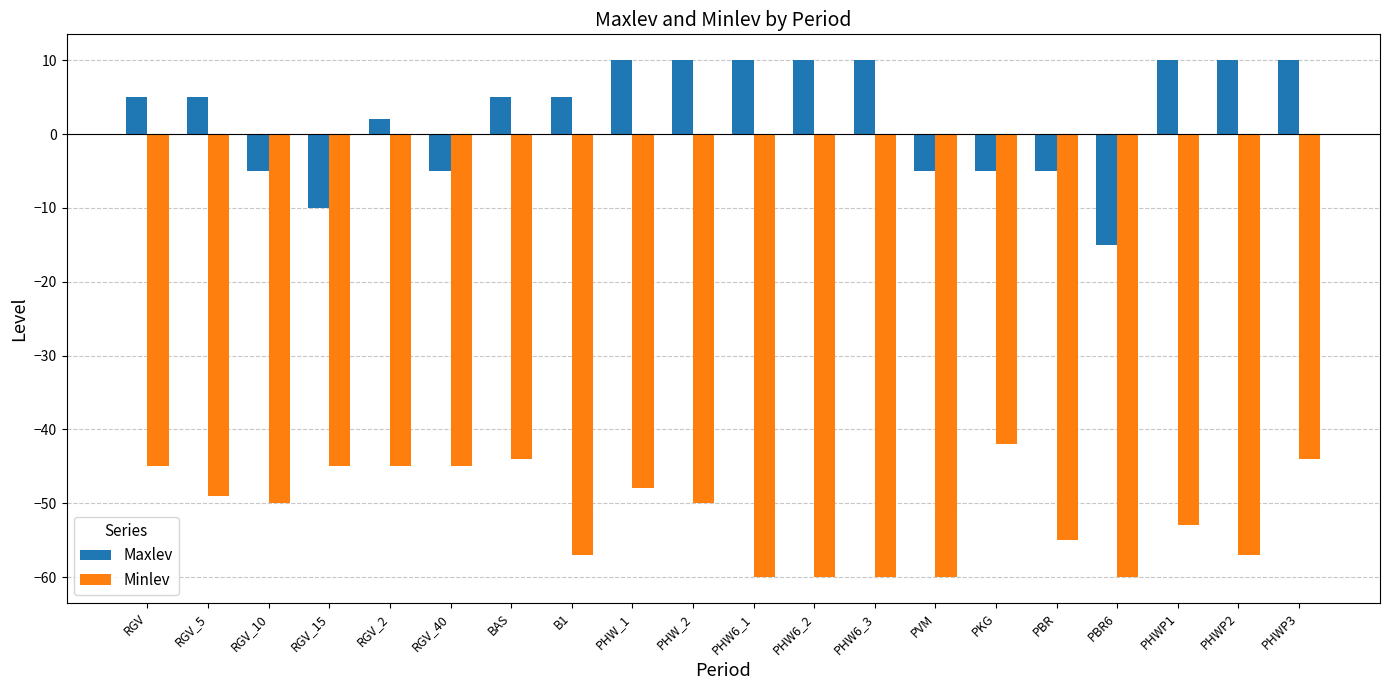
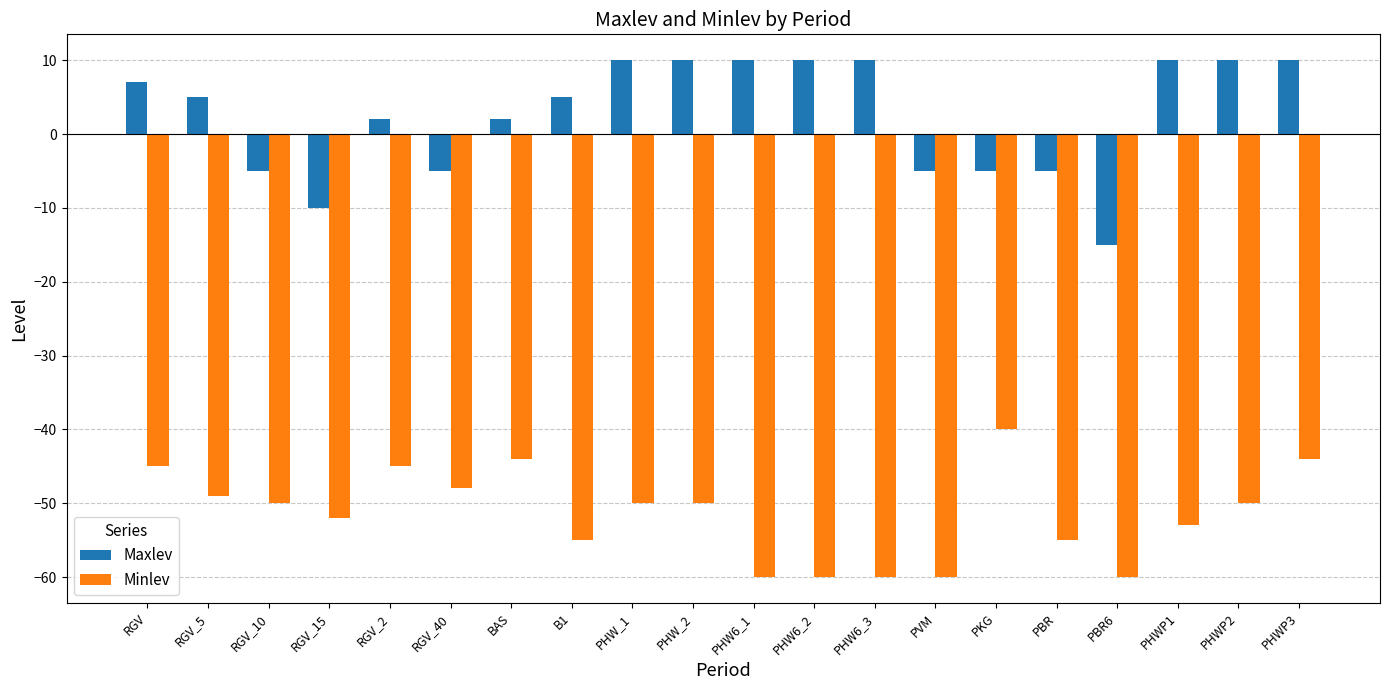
  {
    "Maxlev": {
-     "RGV": 5,
+     "RGV": 7,
      "RGV_5": 5,
      "RGV_10": -5,
      "RGV_15": -10,
      "RGV_2": 2,
      "RGV_40": -5,
-     "BAS": 5,
+     "BAS": 2,
      "B1": 5,
      "PHW_1": 10,
      "PHW_2": 10,
      "PHW6_1": 10,
      "PHW6_2": 10,
      "PHW6_3": 10,
      "PVM": -5,
      "PKG": -5,
      "PBR": -5,
      "PBR6": -15,
      "PHWP1": 10,
      "PHWP2": 10,
      "PHWP3": 10
    },
    "Minlev": {
      "RGV": -45,
      "RGV_5": -49,
      "RGV_10": -50,
-     "RGV_15": -45,
+     "RGV_15": -52,
      "RGV_2": -45,
-     "RGV_40": -45,
+     "RGV_40": -48,
      "BAS": -44,
-     "B1": -57,
-     "PHW_1": -48,
+     "B1": -55,
+     "PHW_1": -50,
      "PHW_2": -50,
      "PHW6_1": -60,
      "PHW6_2": -60,
      "PHW6_3": -60,
      "PVM": -60,
-     "PKG": -42,
+     "PKG": -40,
      "PBR": -55,
      "PBR6": -60,
      "PHWP1": -53,
-     "PHWP2": -57,
+     "PHWP2": -50,
      "PHWP3": -44
    }
  }
